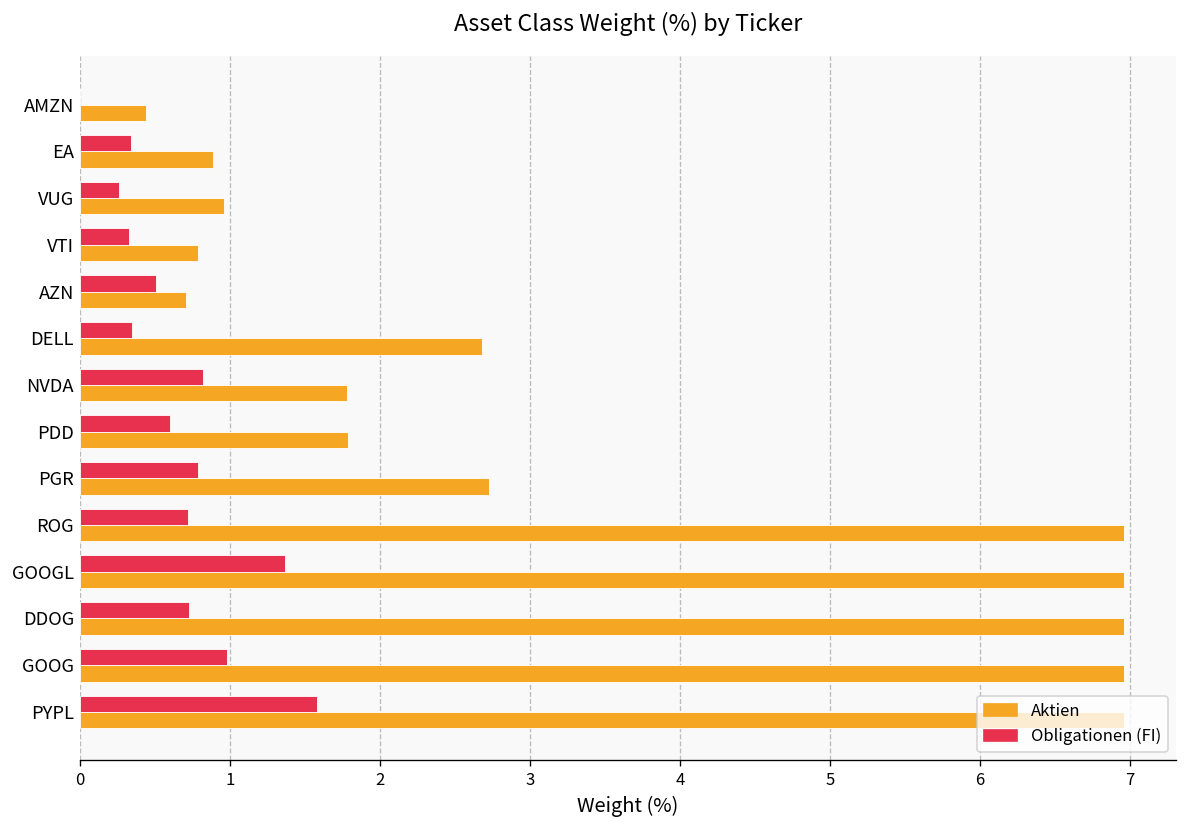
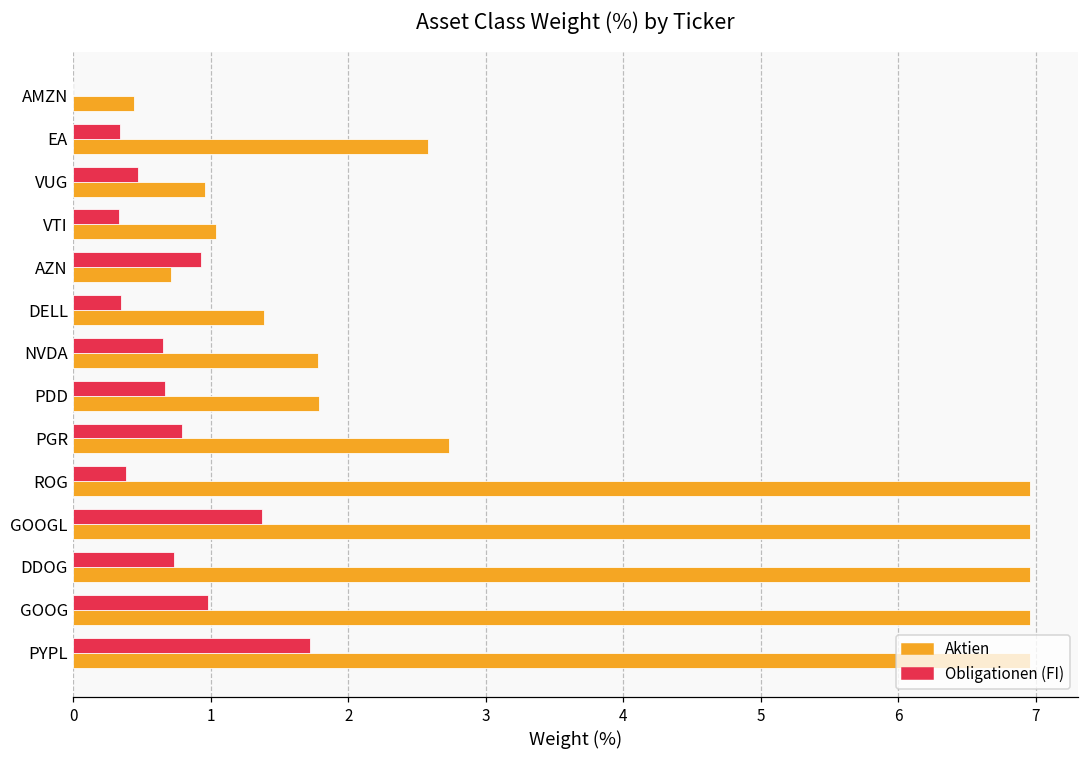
  {
    "Aktien": {
      "AMZN": 0.44,
-     "EA": 0.89,
+     "EA": 2.58,
      "VUG": 0.96,
-     "VTI": 0.79,
+     "VTI": 1.04,
      "AZN": 0.71,
-     "DELL": 2.68,
+     "DELL": 1.39,
      "NVDA": 1.78,
      "PDD": 1.79,
      "PGR": 2.73,
      "ROG": 6.96,
      "GOOGL": 6.96,
      "DDOG": 6.96,
      "GOOG": 6.96
    },
    "Obligationen (FI)": {
      "AMZN": 0.00,
      "EA": 0.34,
-     "VUG": 0.26,
+     "VUG": 0.47,
      "VTI": 0.33,
-     "AZN": 0.51,
+     "AZN": 0.93,
      "DELL": 0.35,
-     "NVDA": 0.82,
-     "PDD": 0.60,
+     "NVDA": 0.65,
+     "PDD": 0.67,
      "PGR": 0.79,
-     "ROG": 0.72,
+     "ROG": 0.38,
      "GOOGL": 1.37,
      "DDOG": 0.73,
      "GOOG": 0.98,
-     "PYPL": 1.58
+     "PYPL": 1.72
    }
  }
